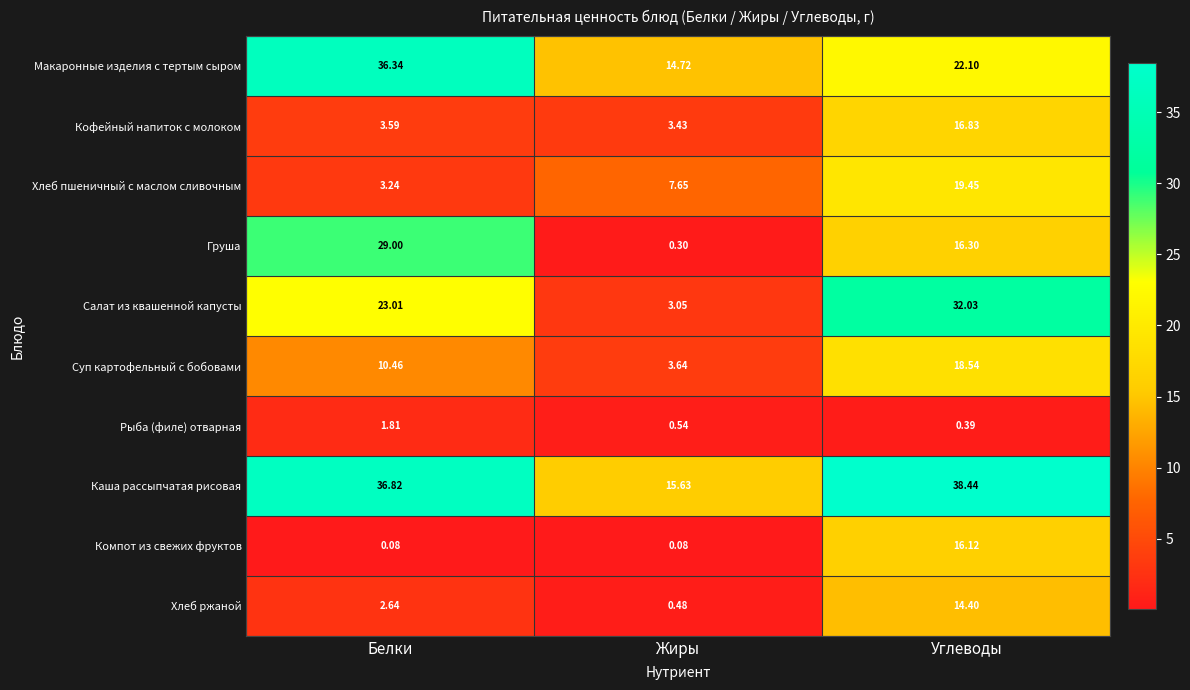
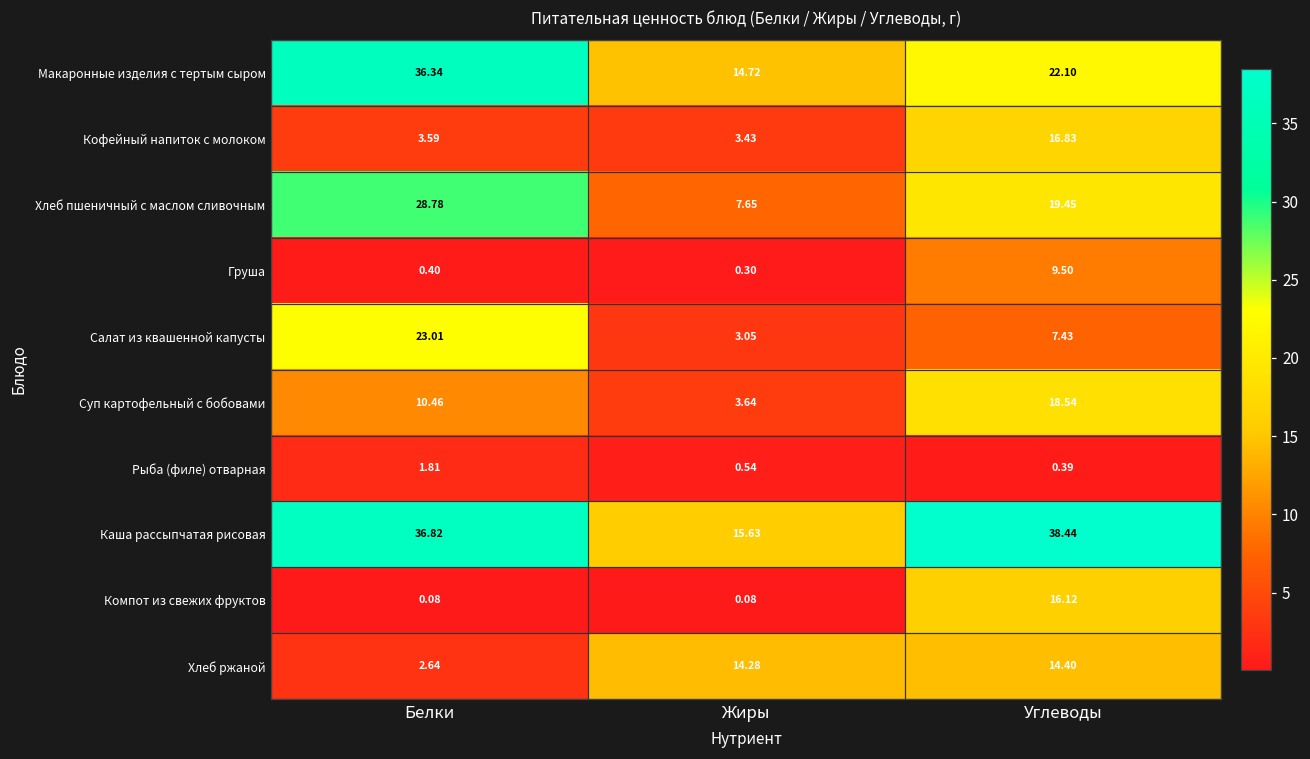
  {
    "Макаронные изделия с тертым сыром": {
      "Белки": 36.34,
      "Жиры": 14.72,
      "Углеводы": 22.10
    },
    "Кофейный напиток с молоком": {
      "Белки": 3.59,
      "Жиры": 3.43,
      "Углеводы": 16.83
    },
    "Хлеб пшеничный с маслом сливочным": {
-     "Белки": 3.24,
+     "Белки": 28.78,
      "Жиры": 7.65,
      "Углеводы": 19.45
    },
    "Груша": {
-     "Белки": 29.00,
+     "Белки": 0.40,
      "Жиры": 0.30,
-     "Углеводы": 16.30
+     "Углеводы": 9.50
    },
    "Салат из квашенной капусты": {
      "Белки": 23.01,
      "Жиры": 3.05,
-     "Углеводы": 32.03
+     "Углеводы": 7.43
    },
    "Суп картофельный с бобовами": {
      "Белки": 10.46,
      "Жиры": 3.64,
      "Углеводы": 18.54
    },
    "Рыба (филе) отварная": {
      "Белки": 1.81,
      "Жиры": 0.54,
      "Углеводы": 0.39
    },
    "Каша рассыпчатая рисовая": {
      "Белки": 36.82,
      "Жиры": 15.63,
      "Углеводы": 38.44
    },
    "Компот из свежих фруктов": {
      "Белки": 0.08,
      "Жиры": 0.08,
      "Углеводы": 16.12
    },
    "Хлеб ржаной": {
      "Белки": 2.64,
-     "Жиры": 0.48,
+     "Жиры": 14.28,
      "Углеводы": 14.40
    }
  }
